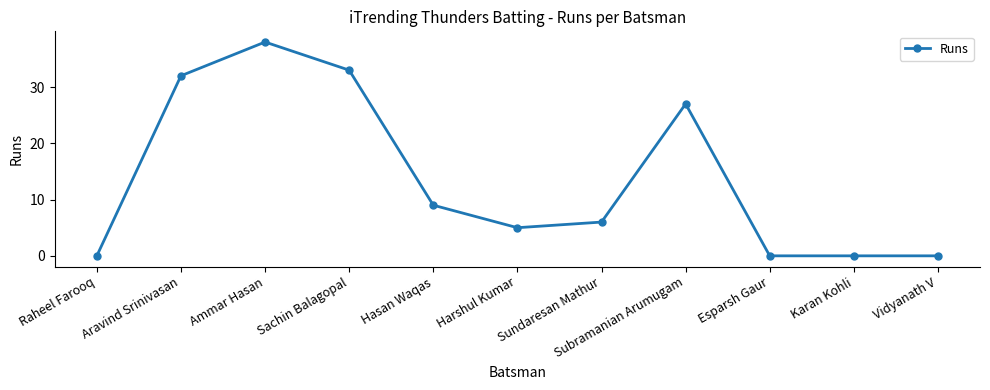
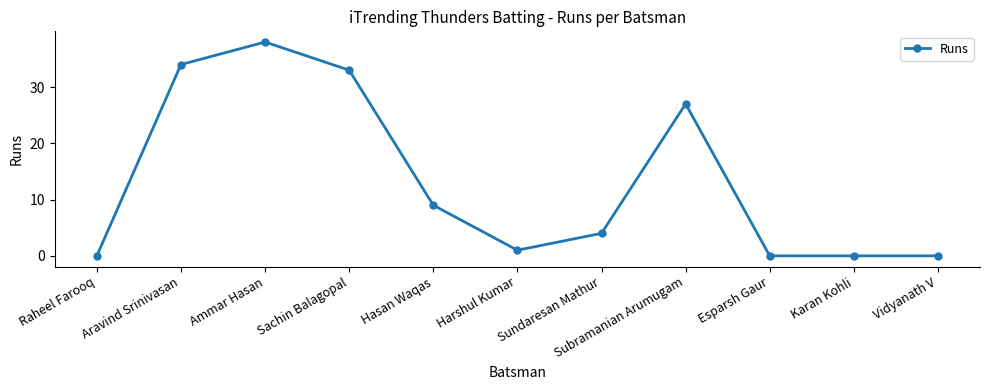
  {
    "Raheel Farooq": 0,
-   "Aravind Srinivasan": 32,
+   "Aravind Srinivasan": 34,
    "Ammar Hasan": 38,
    "Sachin Balagopal": 33,
    "Hasan Waqas": 9,
-   "Harshul Kumar": 5,
-   "Sundaresan Mathur": 6,
+   "Harshul Kumar": 1,
+   "Sundaresan Mathur": 4,
    "Subramanian Arumugam": 27,
    "Esparsh Gaur": 0,
    "Karan Kohli": 0,
    "Vidyanath V": 0
  }
